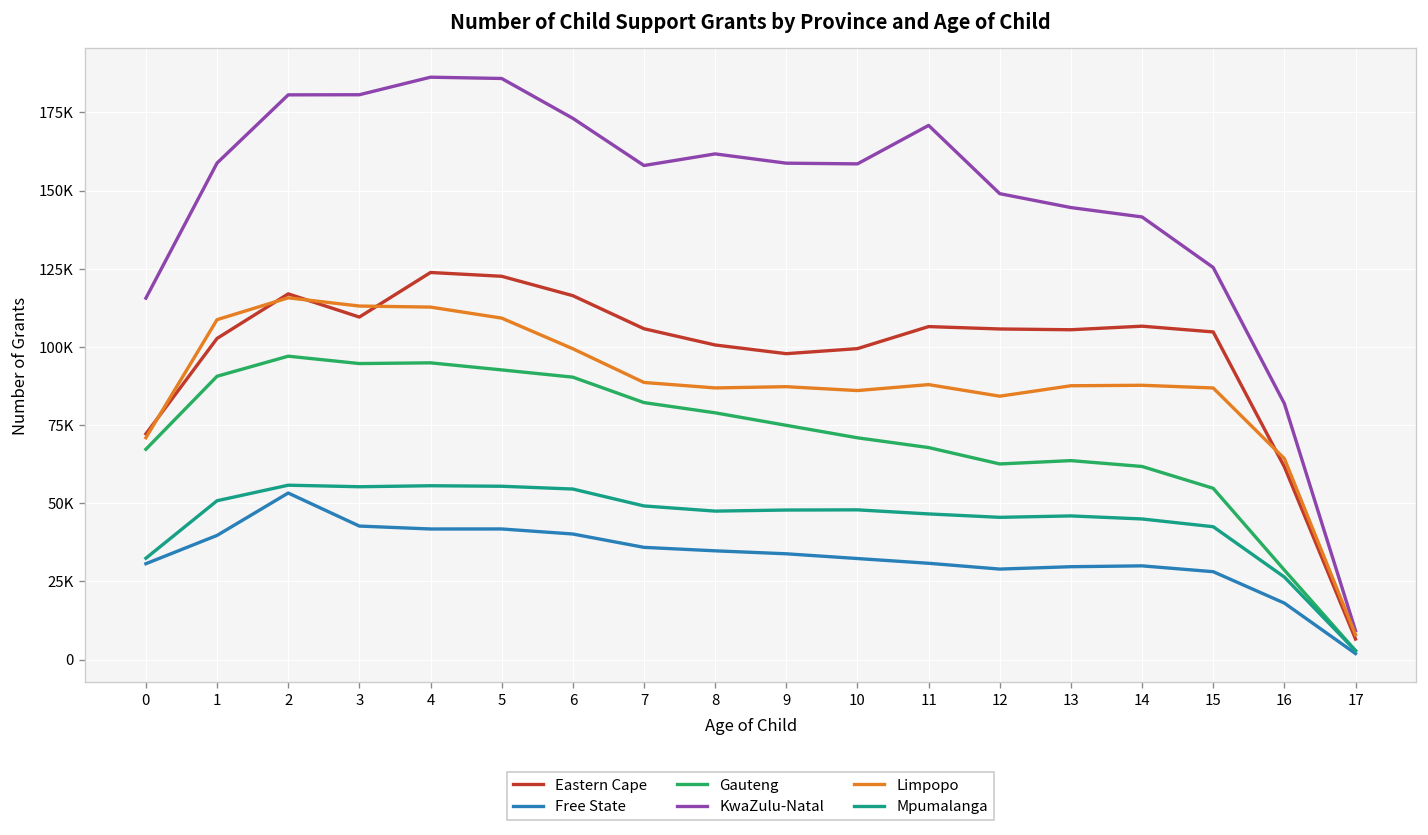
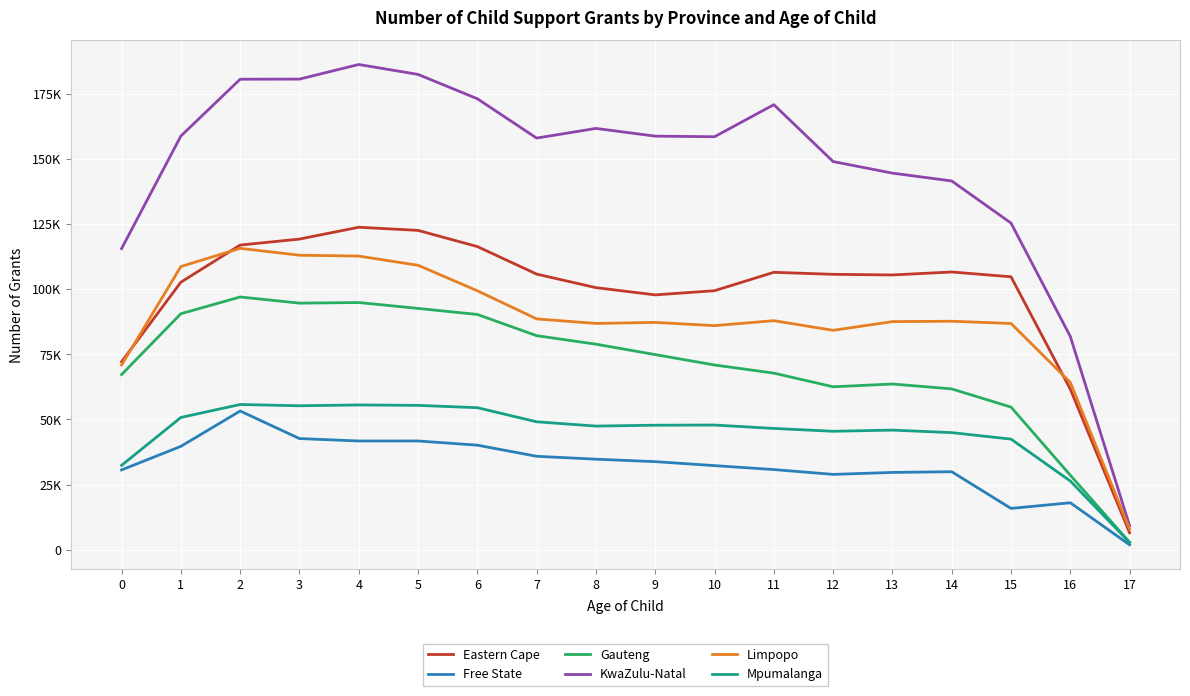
  {
    "Eastern Cape": {
      "0": 72000,
      "1": 103000,
      "2": 117000,
-     "3": 110000,
+     "3": 119000,
      "4": 124000,
      "5": 123000,
      "6": 116000,
      "7": 106000,
      "8": 101000,
      "9": 98000,
      "10": 99000,
      "11": 106000,
      "12": 106000,
      "13": 105000,
      "14": 107000,
      "15": 105000,
      "16": 62000,
      "17": 7000
    },
    "Free State": {
      "0": 31000,
      "1": 40000,
      "2": 53000,
      "3": 43000,
      "4": 42000,
      "5": 42000,
      "6": 40000,
      "7": 36000,
      "8": 35000,
      "9": 34000,
      "10": 32000,
      "11": 31000,
      "12": 29000,
      "13": 30000,
      "14": 30000,
-     "15": 28000,
+     "15": 16000,
      "16": 18000
    },
    "KwaZulu-Natal": {
      "0": 116000,
      "1": 159000,
      "2": 181000,
      "3": 181000,
      "4": 186000,
-     "5": 186000,
+     "5": 182000,
      "6": 173000,
      "7": 158000,
      "8": 162000,
      "9": 159000,
      "10": 159000,
      "11": 171000,
      "12": 149000,
      "13": 145000,
      "14": 142000,
      "15": 125000,
      "16": 82000,
      "17": 9000
    },
    "Limpopo": {
      "0": 71000,
      "1": 109000,
      "2": 116000,
      "3": 113000,
      "4": 113000,
      "5": 109000,
      "6": 99000,
      "7": 89000,
      "8": 87000,
      "9": 87000,
      "10": 86000,
      "11": 88000,
      "12": 84000,
      "13": 88000,
      "14": 88000,
      "15": 87000,
      "16": 64000,
      "17": 8000
    }
  }
